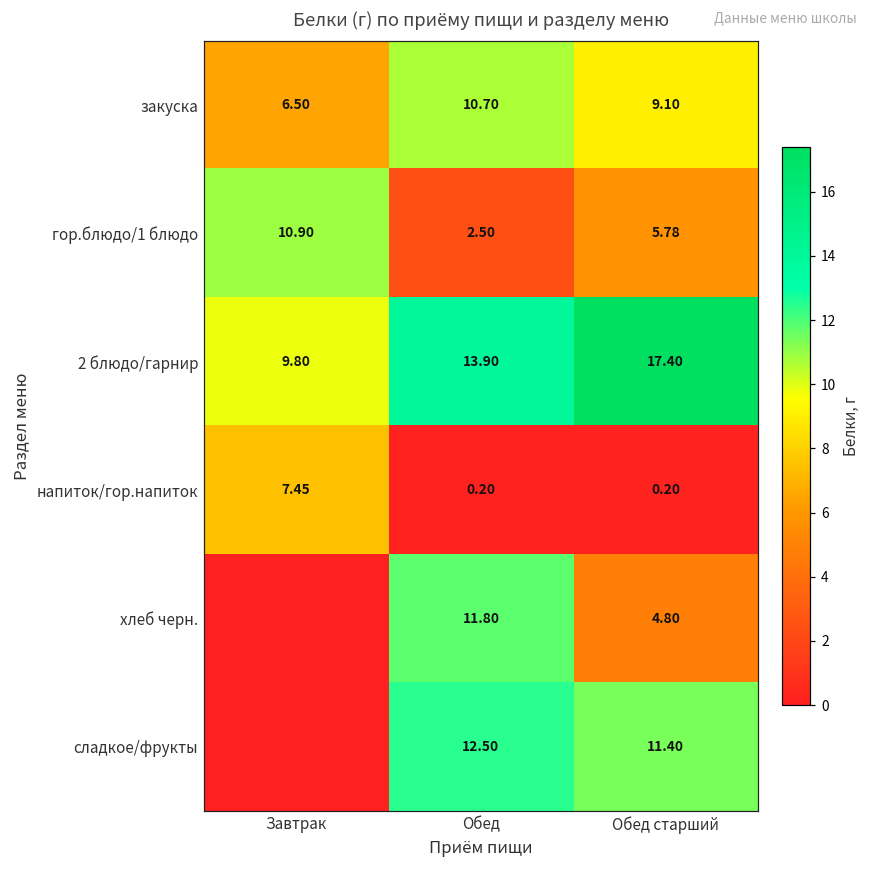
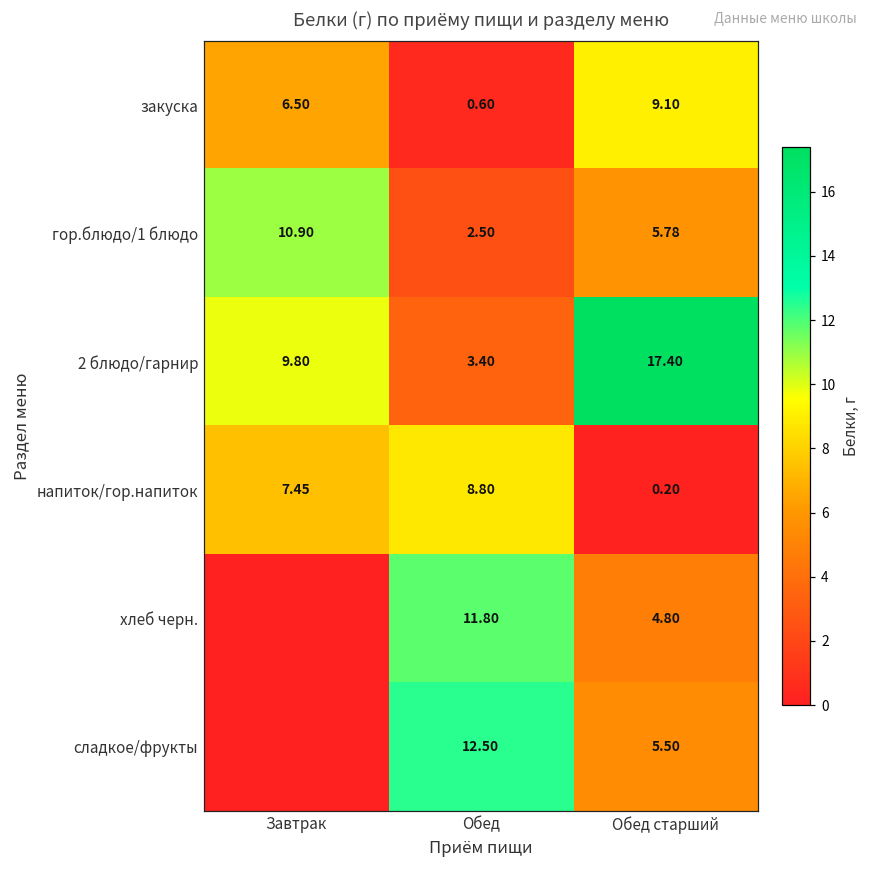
  {
    "закуска": {
      "Завтрак": 6.50,
-     "Обед": 10.70,
+     "Обед": 0.60,
      "Обед старший": 9.10
    },
    "гор.блюдо/1 блюдо": {
      "Завтрак": 10.90,
      "Обед": 2.50,
      "Обед старший": 5.78
    },
    "2 блюдо/гарнир": {
      "Завтрак": 9.80,
-     "Обед": 13.90,
+     "Обед": 3.40,
      "Обед старший": 17.40
    },
    "напиток/гор.напиток": {
      "Завтрак": 7.45,
-     "Обед": 0.20,
+     "Обед": 8.80,
      "Обед старший": 0.20
    },
    "хлеб черн.": {
      "Обед": 11.80,
      "Обед старший": 4.80
    },
    "сладкое/фрукты": {
      "Обед": 12.50,
-     "Обед старший": 11.40
+     "Обед старший": 5.50
    }
  }
